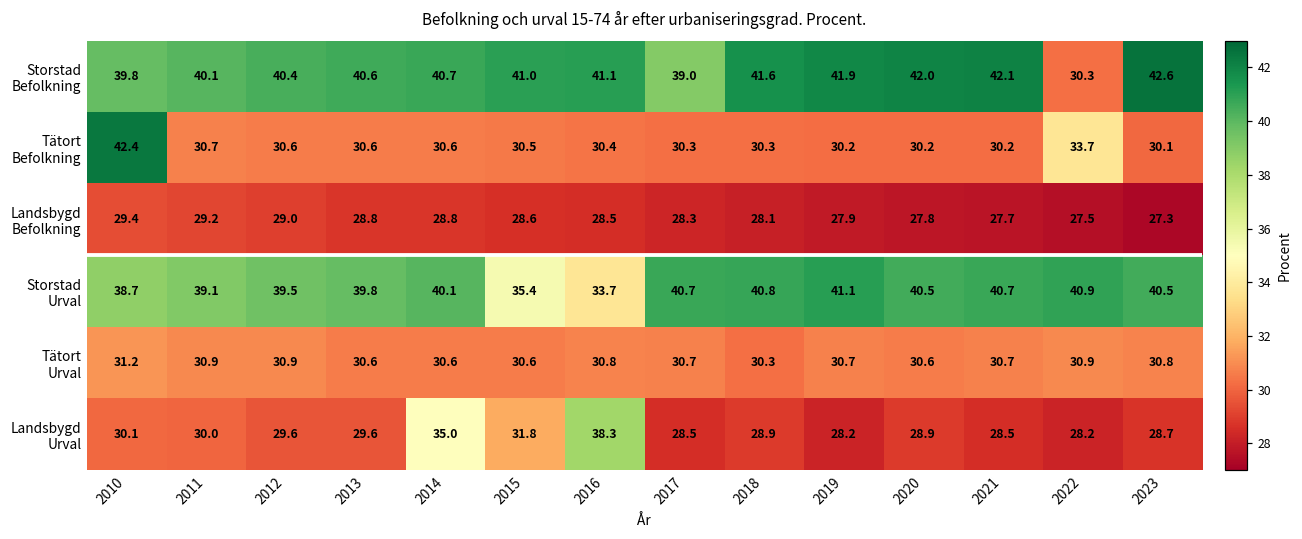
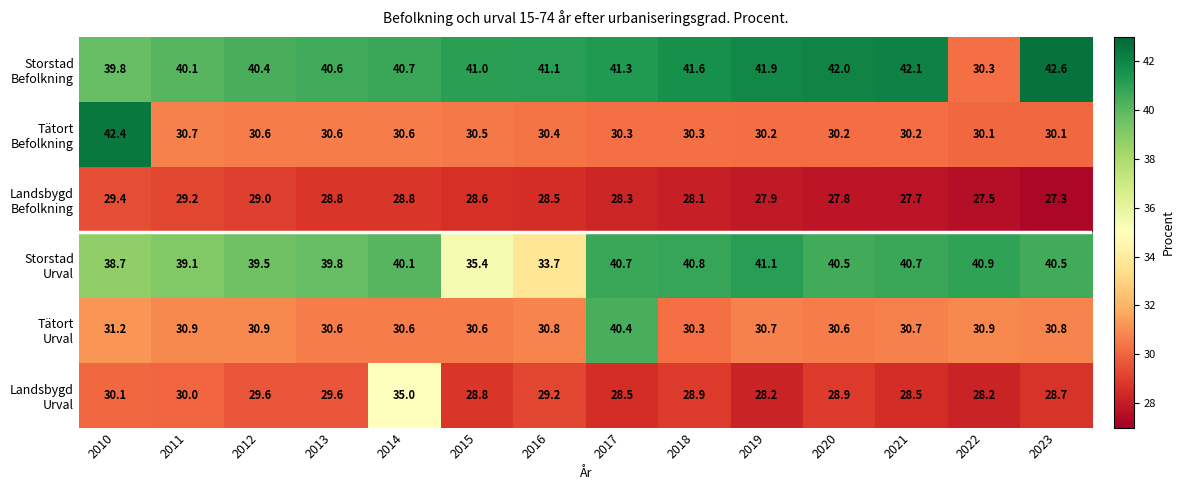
  {
    "Storstad Befolkning": {
      "2010": 39.8,
      "2011": 40.1,
      "2012": 40.4,
      "2013": 40.6,
      "2014": 40.7,
      "2015": 41.0,
      "2016": 41.1,
-     "2017": 39.0,
+     "2017": 41.3,
      "2018": 41.6,
      "2019": 41.9,
      "2020": 42.0,
      "2021": 42.1,
      "2022": 30.3,
      "2023": 42.6
    },
    "Tätort Befolkning": {
      "2010": 42.4,
      "2011": 30.7,
      "2012": 30.6,
      "2013": 30.6,
      "2014": 30.6,
      "2015": 30.5,
      "2016": 30.4,
      "2017": 30.3,
      "2018": 30.3,
      "2019": 30.2,
      "2020": 30.2,
      "2021": 30.2,
-     "2022": 33.7,
+     "2022": 30.1,
      "2023": 30.1
    },
    "Landsbygd Befolkning": {
      "2010": 29.4,
      "2011": 29.2,
      "2012": 29.0,
      "2013": 28.8,
      "2014": 28.8,
      "2015": 28.6,
      "2016": 28.5,
      "2017": 28.3,
      "2018": 28.1,
      "2019": 27.9,
      "2020": 27.8,
      "2021": 27.7,
      "2022": 27.5,
      "2023": 27.3
    },
    "Storstad Urval": {
      "2010": 38.7,
      "2011": 39.1,
      "2012": 39.5,
      "2013": 39.8,
      "2014": 40.1,
      "2015": 35.4,
      "2016": 33.7,
      "2017": 40.7,
      "2018": 40.8,
      "2019": 41.1,
      "2020": 40.5,
      "2021": 40.7,
      "2022": 40.9,
      "2023": 40.5
    },
    "Tätort Urval": {
      "2010": 31.2,
      "2011": 30.9,
      "2012": 30.9,
      "2013": 30.6,
      "2014": 30.6,
      "2015": 30.6,
      "2016": 30.8,
-     "2017": 30.7,
+     "2017": 40.4,
      "2018": 30.3,
      "2019": 30.7,
      "2020": 30.6,
      "2021": 30.7,
      "2022": 30.9,
      "2023": 30.8
    },
    "Landsbygd Urval": {
      "2010": 30.1,
      "2011": 30.0,
      "2012": 29.6,
      "2013": 29.6,
      "2014": 35.0,
-     "2015": 31.8,
-     "2016": 38.3,
+     "2015": 28.8,
+     "2016": 29.2,
      "2017": 28.5,
      "2018": 28.9,
      "2019": 28.2,
      "2020": 28.9,
      "2021": 28.5,
      "2022": 28.2,
      "2023": 28.7
    }
  }
